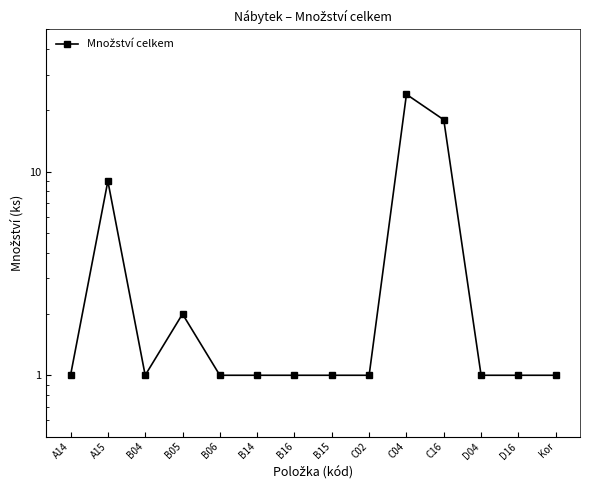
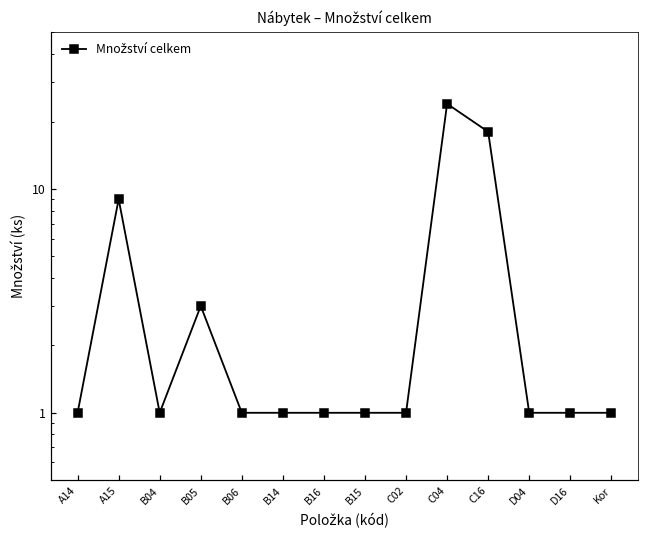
  {
    "A14": 1,
    "A15": 9,
    "B04": 1,
-   "B05": 2,
+   "B05": 3,
    "B06": 1,
    "B14": 1,
    "B16": 1,
    "B15": 1,
    "C02": 1,
    "C04": 24,
    "C16": 18,
    "D04": 1,
    "D16": 1,
    "Kor": 1
  }
